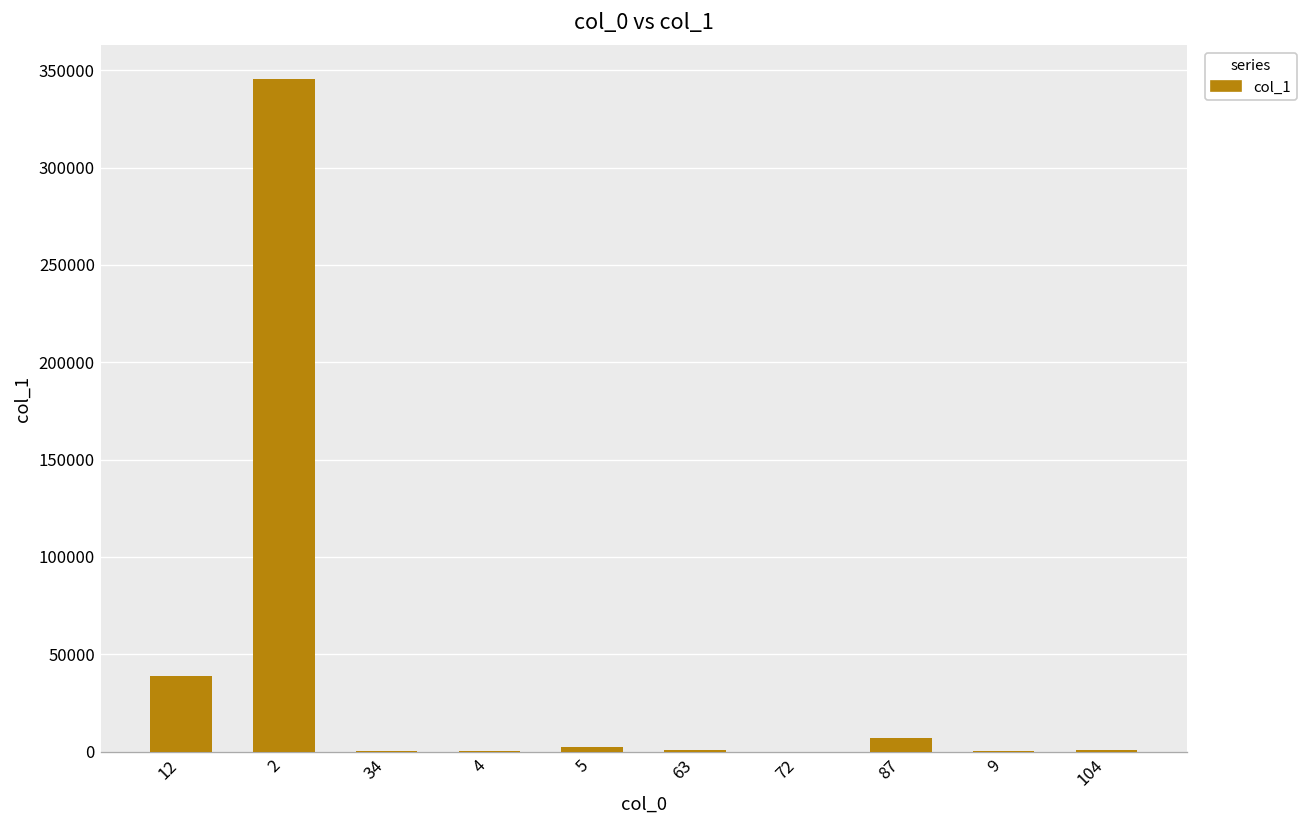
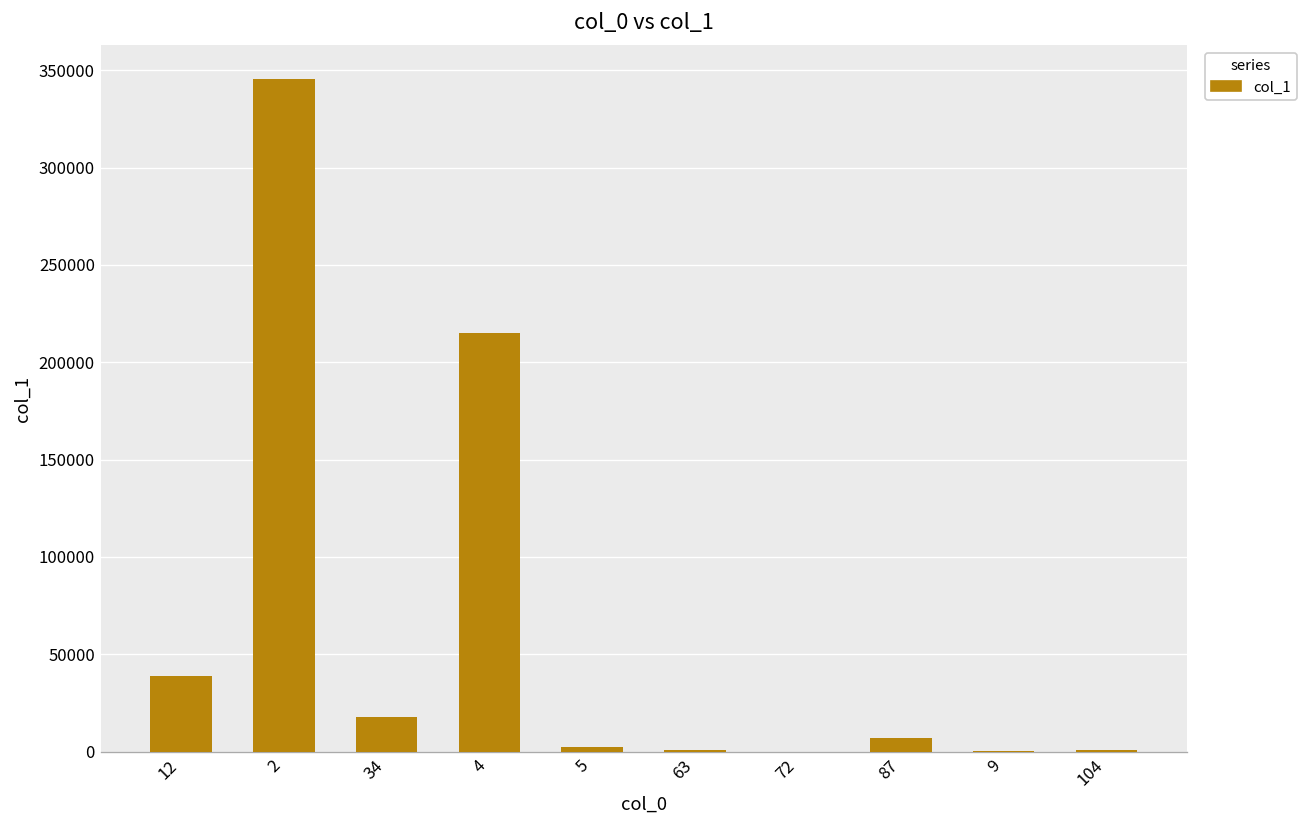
  {
    "12": 39000,
    "2": 345000,
-   "34": 0,
-   "4": 0,
+   "34": 18000,
+   "4": 215000,
    "5": 3000,
    "87": 7000
  }
